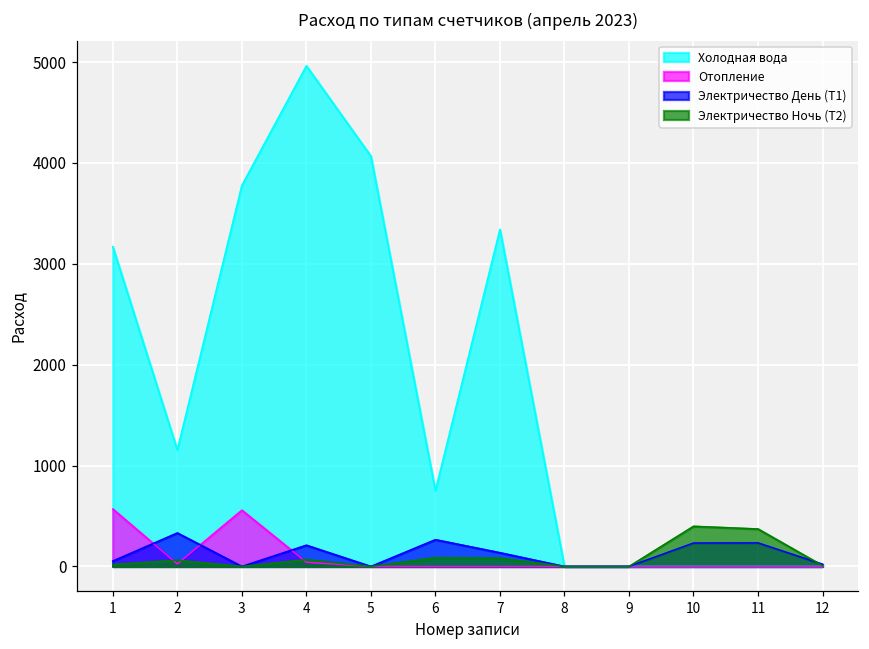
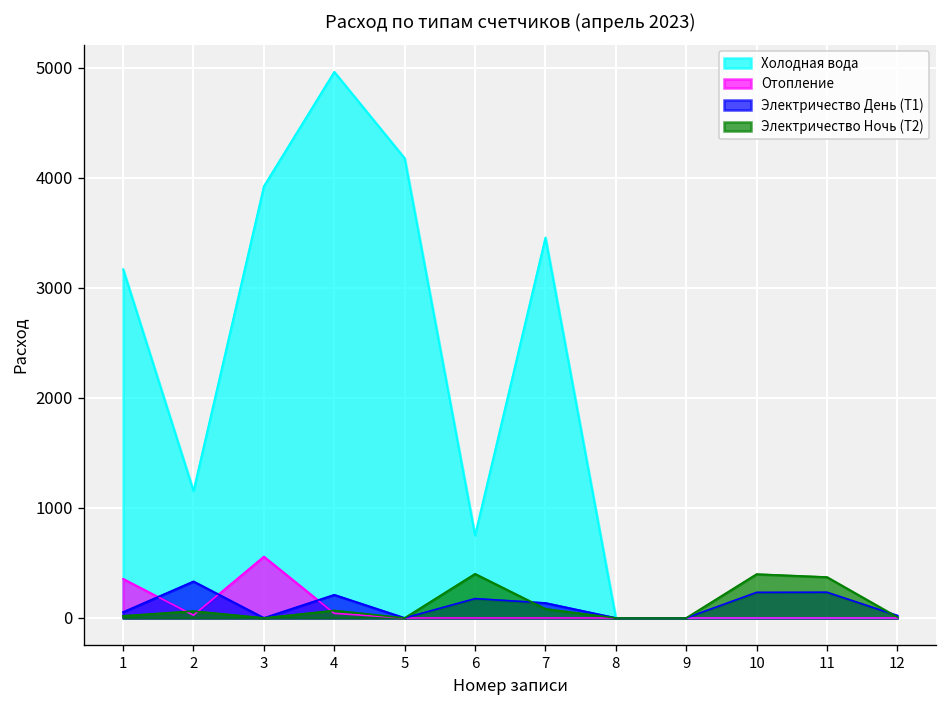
  {
    "Холодная вода": {
      "1": 3200,
      "2": 1200,
-     "3": 3800,
+     "3": 3900,
      "4": 5000,
-     "5": 4100,
+     "5": 4200,
      "6": 800,
-     "7": 3300
+     "7": 3500
    },
    "Отопление": {
-     "1": 600,
+     "1": 400,
      "2": 0,
      "3": 600,
      "6": 0,
      "7": 0
    },
    "Электричество День (Т1)": {
      "1": 100,
      "2": 300,
      "4": 200,
-     "6": 300,
+     "6": 200,
      "7": 100,
      "10": 200,
      "11": 200
    },
    "Электричество Ночь (Т2)": {
      "1": 0,
      "2": 100,
-     "6": 100,
+     "6": 400,
      "7": 100,
      "10": 400,
      "11": 400
    }
  }
